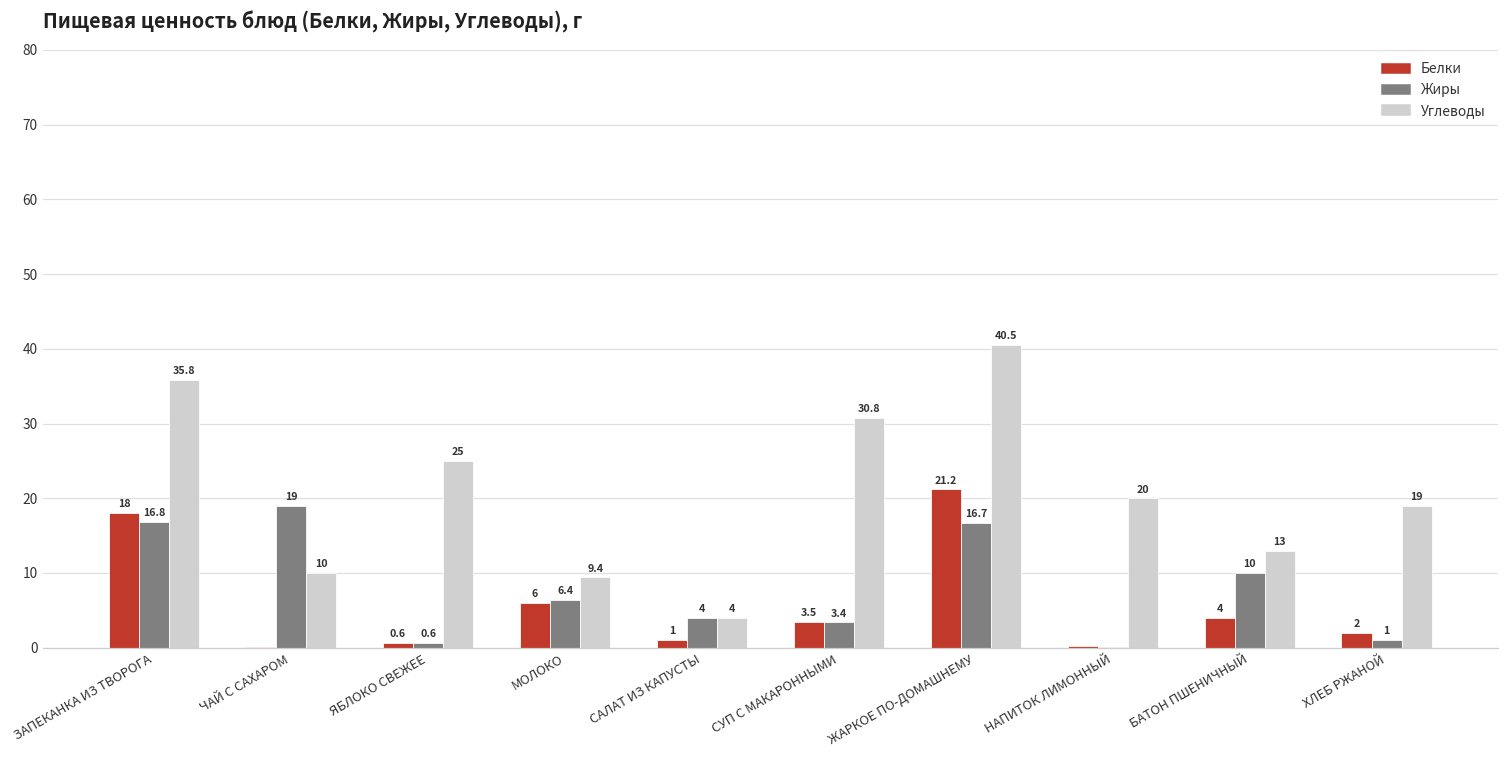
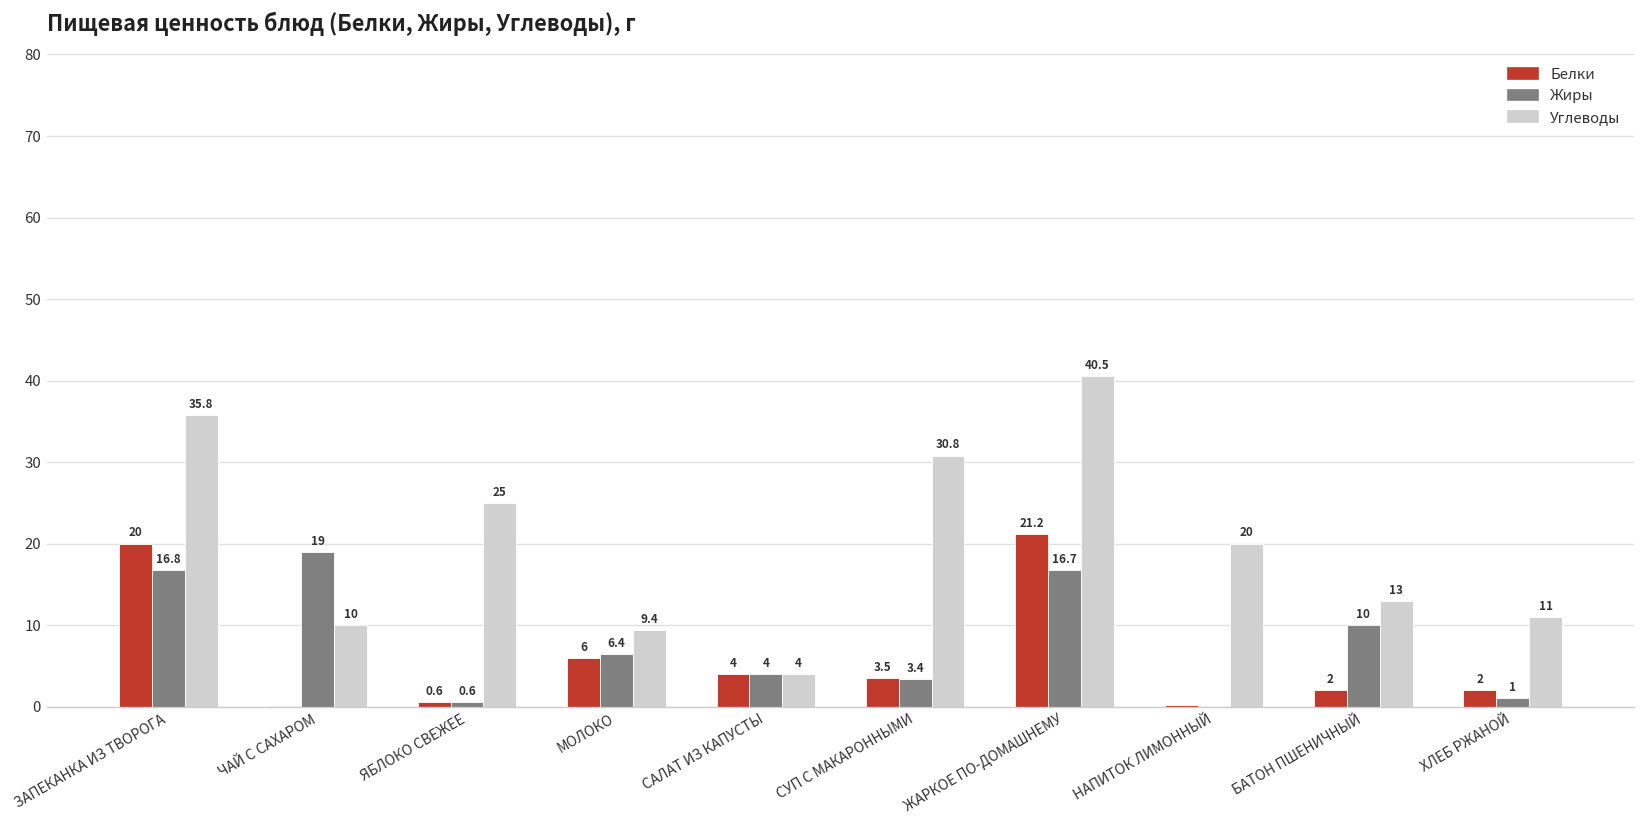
  {
    "Белки": {
-     "ЗАПЕКАНКА ИЗ ТВОРОГА": 18,
+     "ЗАПЕКАНКА ИЗ ТВОРОГА": 20,
      "ЯБЛОКО СВЕЖЕЕ": 0.6,
      "МОЛОКО": 6,
-     "САЛАТ ИЗ КАПУСТЫ": 1,
+     "САЛАТ ИЗ КАПУСТЫ": 4,
      "СУП С МАКАРОННЫМИ": 3.5,
      "ЖАРКОЕ ПО-ДОМАШНЕМУ": 21.2,
-     "БАТОН ПШЕНИЧНЫЙ": 4,
+     "БАТОН ПШЕНИЧНЫЙ": 2,
      "ХЛЕБ РЖАНОЙ": 2
    },
    "Жиры": {
      "ЗАПЕКАНКА ИЗ ТВОРОГА": 16.8,
      "ЧАЙ С САХАРОМ": 19,
      "ЯБЛОКО СВЕЖЕЕ": 0.6,
      "МОЛОКО": 6.4,
      "САЛАТ ИЗ КАПУСТЫ": 4,
      "СУП С МАКАРОННЫМИ": 3.4,
      "ЖАРКОЕ ПО-ДОМАШНЕМУ": 16.7,
      "БАТОН ПШЕНИЧНЫЙ": 10,
      "ХЛЕБ РЖАНОЙ": 1
    },
    "Углеводы": {
      "ЗАПЕКАНКА ИЗ ТВОРОГА": 35.8,
      "ЧАЙ С САХАРОМ": 10,
      "ЯБЛОКО СВЕЖЕЕ": 25,
      "МОЛОКО": 9.4,
      "САЛАТ ИЗ КАПУСТЫ": 4,
      "СУП С МАКАРОННЫМИ": 30.8,
      "ЖАРКОЕ ПО-ДОМАШНЕМУ": 40.5,
      "НАПИТОК ЛИМОННЫЙ": 20,
      "БАТОН ПШЕНИЧНЫЙ": 13,
-     "ХЛЕБ РЖАНОЙ": 19
+     "ХЛЕБ РЖАНОЙ": 11
    }
  }
